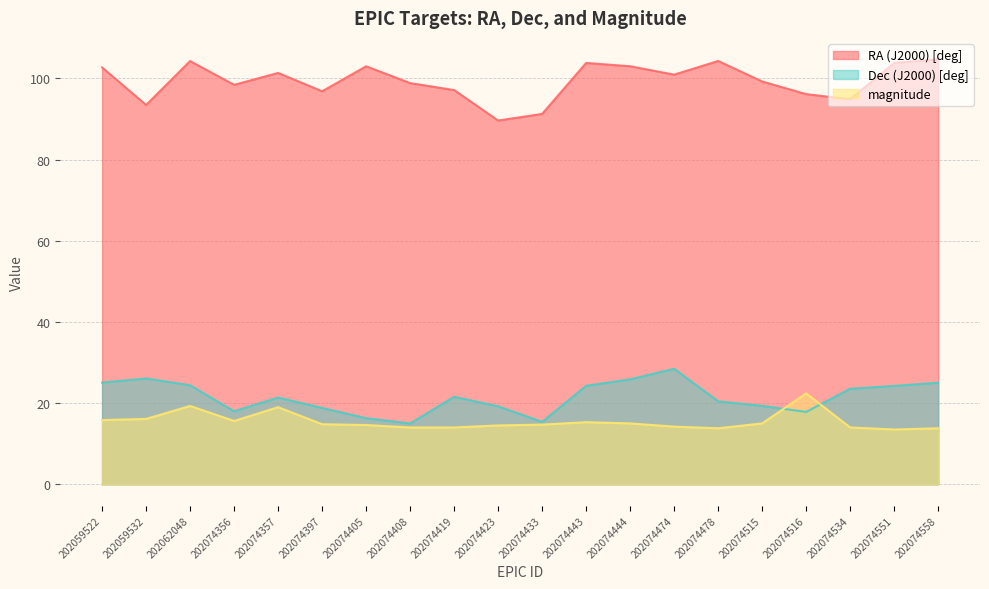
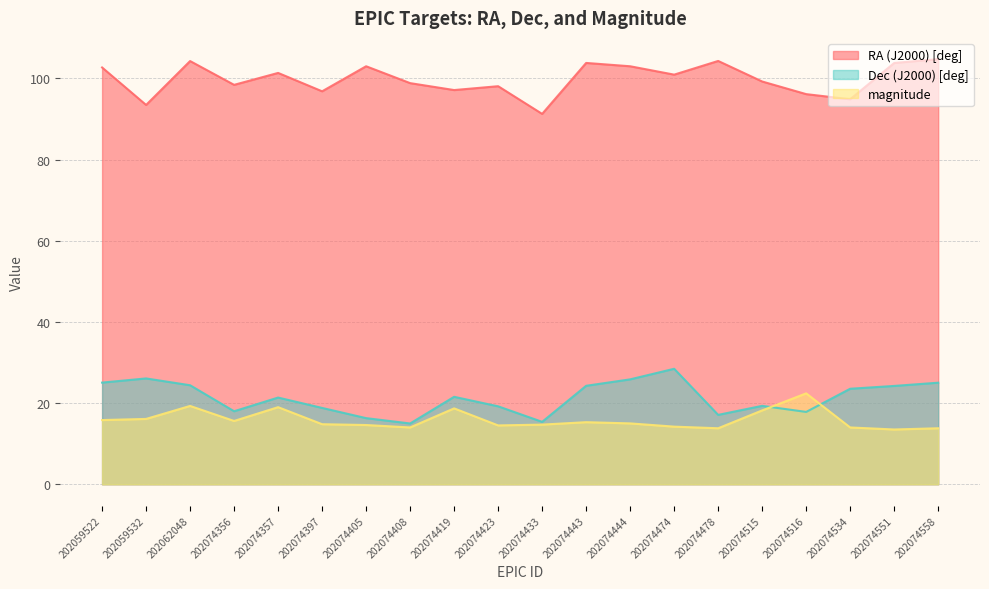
  {
    "RA (J2000) [deg]": {
      "202059522": 103,
      "202059532": 93,
      "202062048": 104,
      "202074356": 98,
      "202074357": 101,
      "202074397": 97,
      "202074405": 103,
      "202074408": 99,
      "202074419": 97,
-     "202074423": 90,
+     "202074423": 98,
      "202074433": 91,
      "202074443": 104,
      "202074444": 103,
      "202074474": 101,
      "202074478": 104,
      "202074515": 99,
      "202074516": 96
    },
    "Dec (J2000) [deg]": {
      "202059522": 25,
      "202059532": 26,
      "202062048": 24,
      "202074356": 18,
      "202074357": 21,
      "202074397": 19,
      "202074405": 16,
      "202074408": 15,
      "202074419": 22,
      "202074423": 19,
      "202074433": 15,
      "202074443": 24,
      "202074444": 26,
      "202074474": 28,
-     "202074478": 20,
+     "202074478": 17,
      "202074515": 19,
      "202074516": 18,
      "202074534": 24,
      "202074551": 24,
      "202074558": 25
    },
    "magnitude": {
      "202059522": 16,
      "202059532": 16,
      "202062048": 19,
      "202074356": 16,
      "202074357": 19,
      "202074397": 15,
      "202074405": 15,
      "202074408": 14,
-     "202074419": 14,
+     "202074419": 19,
      "202074423": 15,
      "202074433": 15,
      "202074443": 15,
      "202074444": 15,
      "202074474": 14,
      "202074478": 14,
-     "202074515": 15,
+     "202074515": 18,
      "202074516": 22,
      "202074534": 14,
      "202074551": 14,
      "202074558": 14
    }
  }
